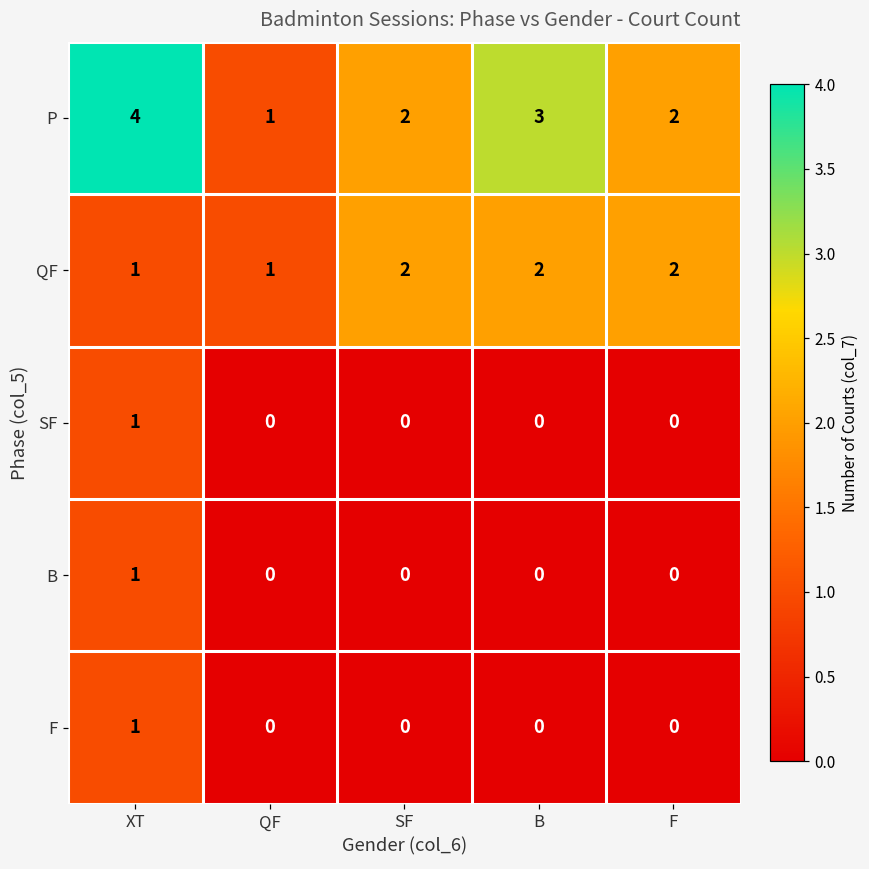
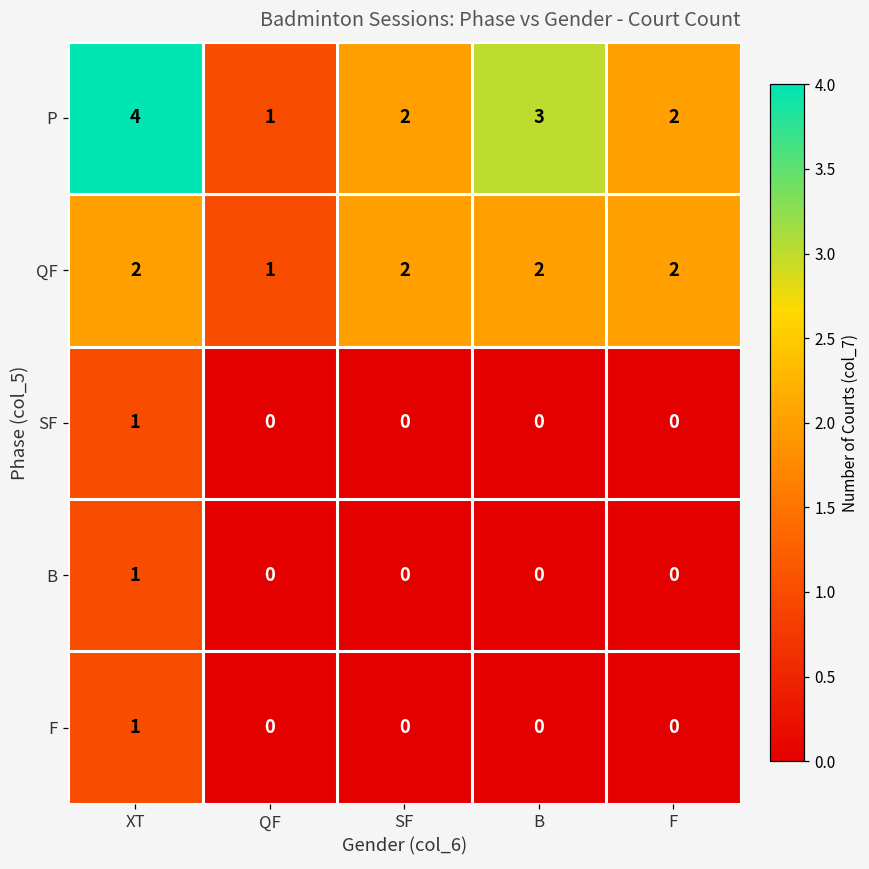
  {
    "P": {
      "XT": 4,
      "QF": 1,
      "SF": 2,
      "B": 3,
      "F": 2
    },
    "QF": {
-     "XT": 1,
+     "XT": 2,
      "QF": 1,
      "SF": 2,
      "B": 2,
      "F": 2
    },
    "SF": {
      "XT": 1,
      "QF": 0,
      "SF": 0,
      "B": 0,
      "F": 0
    },
    "B": {
      "XT": 1,
      "QF": 0,
      "SF": 0,
      "B": 0,
      "F": 0
    },
    "F": {
      "XT": 1,
      "QF": 0,
      "SF": 0,
      "B": 0,
      "F": 0
    }
  }
